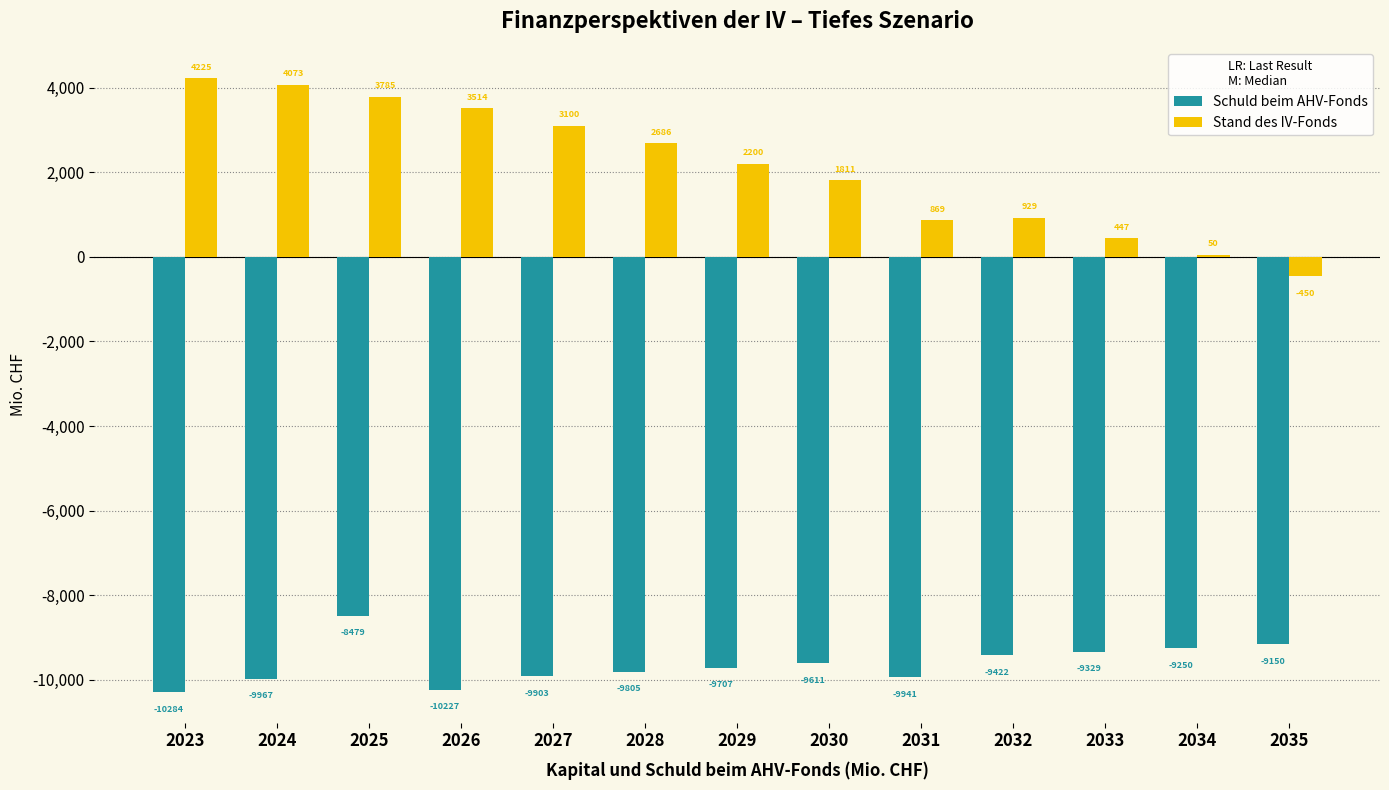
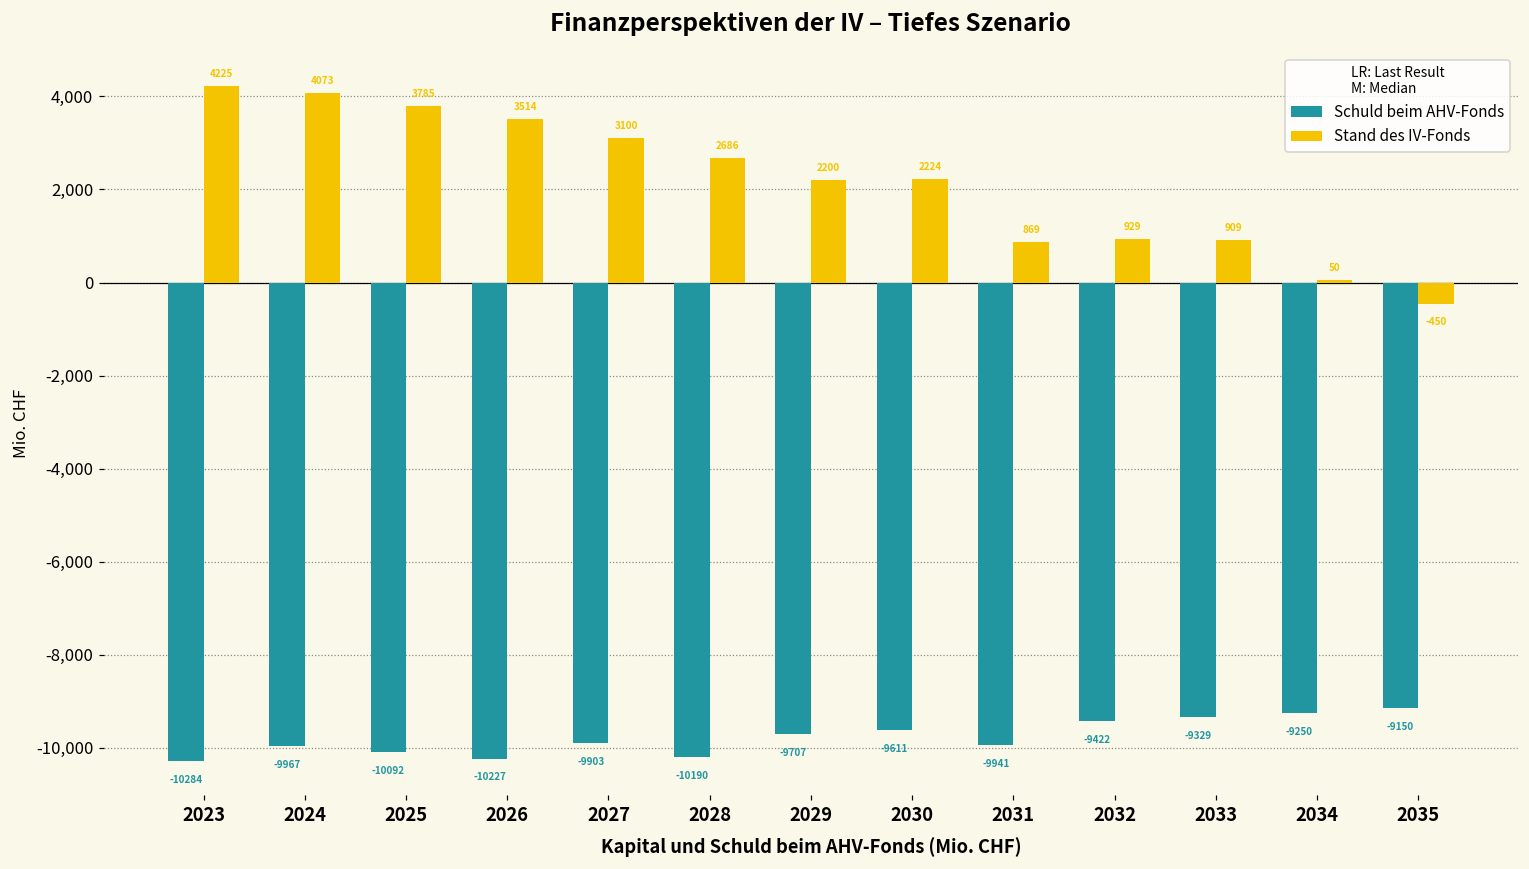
  {
    "Schuld beim AHV-Fonds": {
      "2023": -10284,
      "2024": -9967,
-     "2025": -8479,
+     "2025": -10092,
      "2026": -10227,
      "2027": -9903,
-     "2028": -9805,
+     "2028": -10190,
      "2029": -9707,
      "2030": -9611,
      "2031": -9941,
      "2032": -9422,
      "2033": -9329,
      "2034": -9250,
      "2035": -9150
    },
    "Stand des IV-Fonds": {
      "2023": 4225,
      "2024": 4073,
      "2025": 3785,
      "2026": 3514,
      "2027": 3100,
      "2028": 2686,
      "2029": 2200,
-     "2030": 1811,
+     "2030": 2224,
      "2031": 869,
      "2032": 929,
-     "2033": 447,
+     "2033": 909,
      "2034": 50,
      "2035": -450
    }
  }
